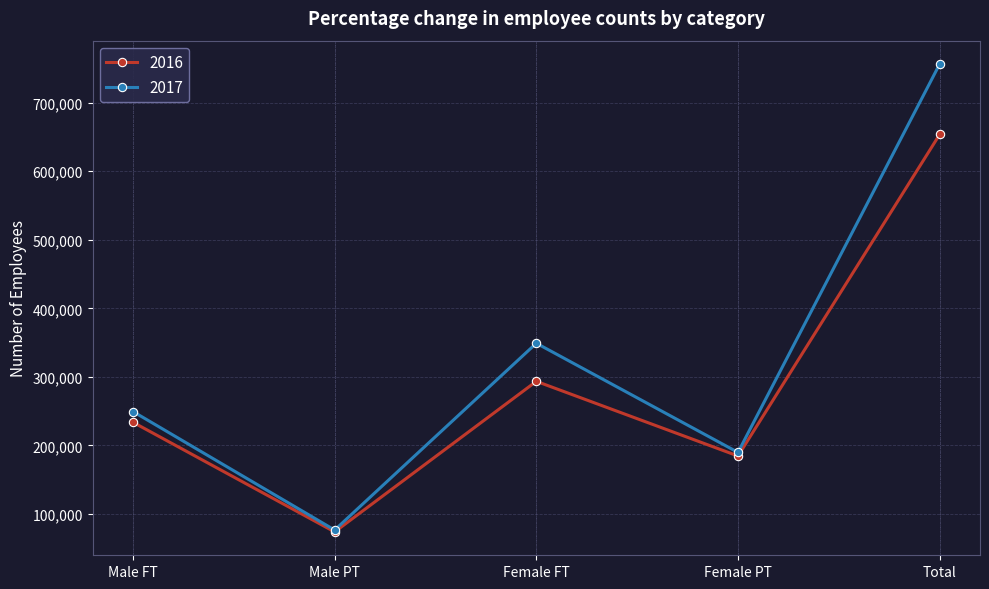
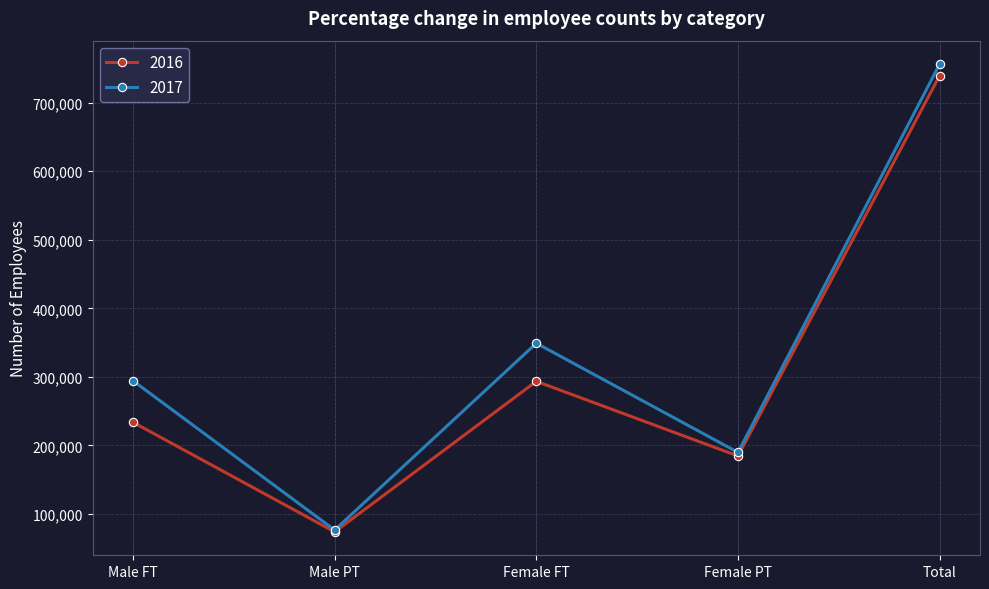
  {
    "2016": {
      "Male FT": "230,000",
      "Female FT": "290,000",
      "Female PT": "180,000",
-     "Total": "650,000"
+     "Total": "740,000"
    },
    "2017": {
-     "Male FT": "250,000",
+     "Male FT": "290,000",
      "Female FT": "350,000",
      "Female PT": "190,000",
      "Total": "760,000"
    }
  }
